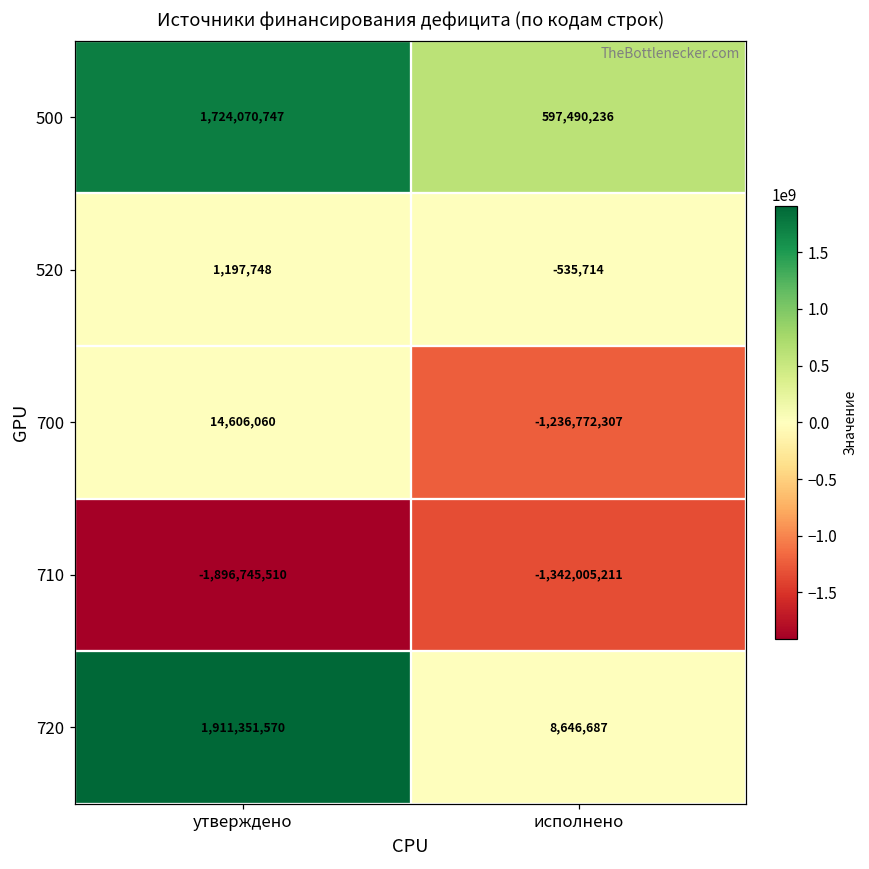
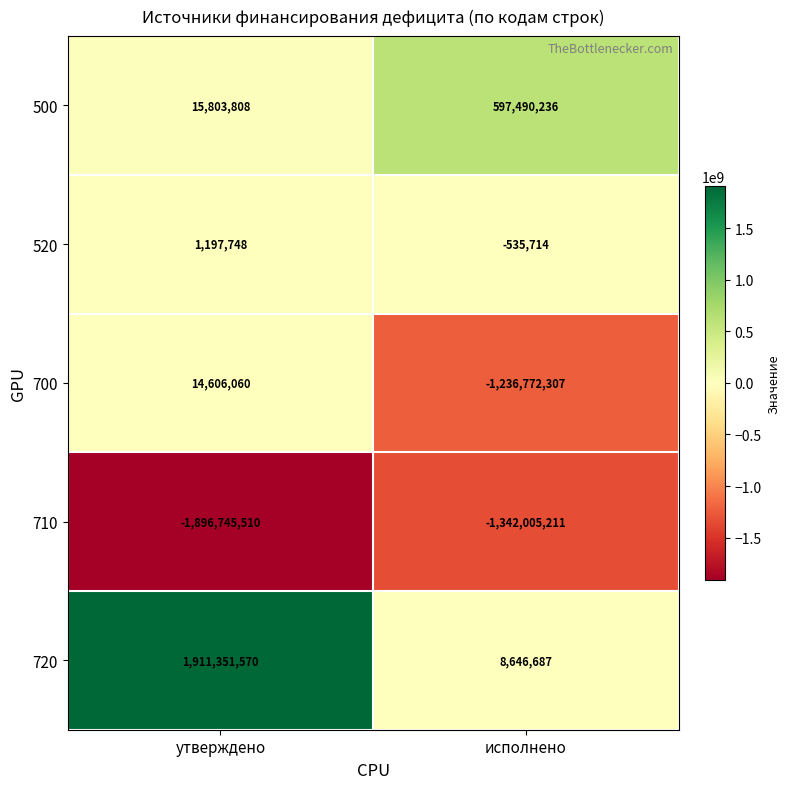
  {
    "500": {
-     "утверждено": "1,724,070,747"
+     "утверждено": "15,803,808"
    },
    "520": {
      "утверждено": "1,197,748",
      "исполнено": "-535,714"
    },
    "700": {
      "утверждено": "14,606,060",
      "исполнено": "-1,236,772,307"
    },
    "710": {
      "утверждено": "-1,896,745,510",
      "исполнено": "-1,342,005,211"
    },
    "720": {
      "утверждено": "1,911,351,570",
      "исполнено": "8,646,687"
    }
  }
